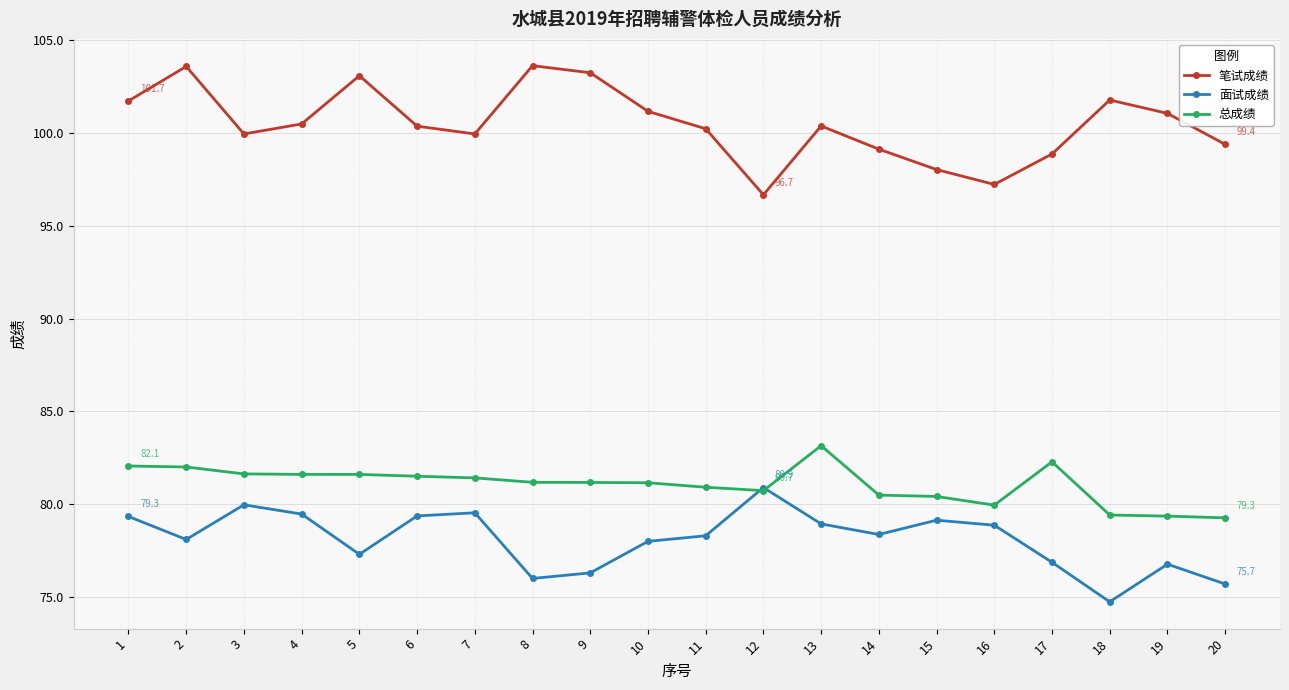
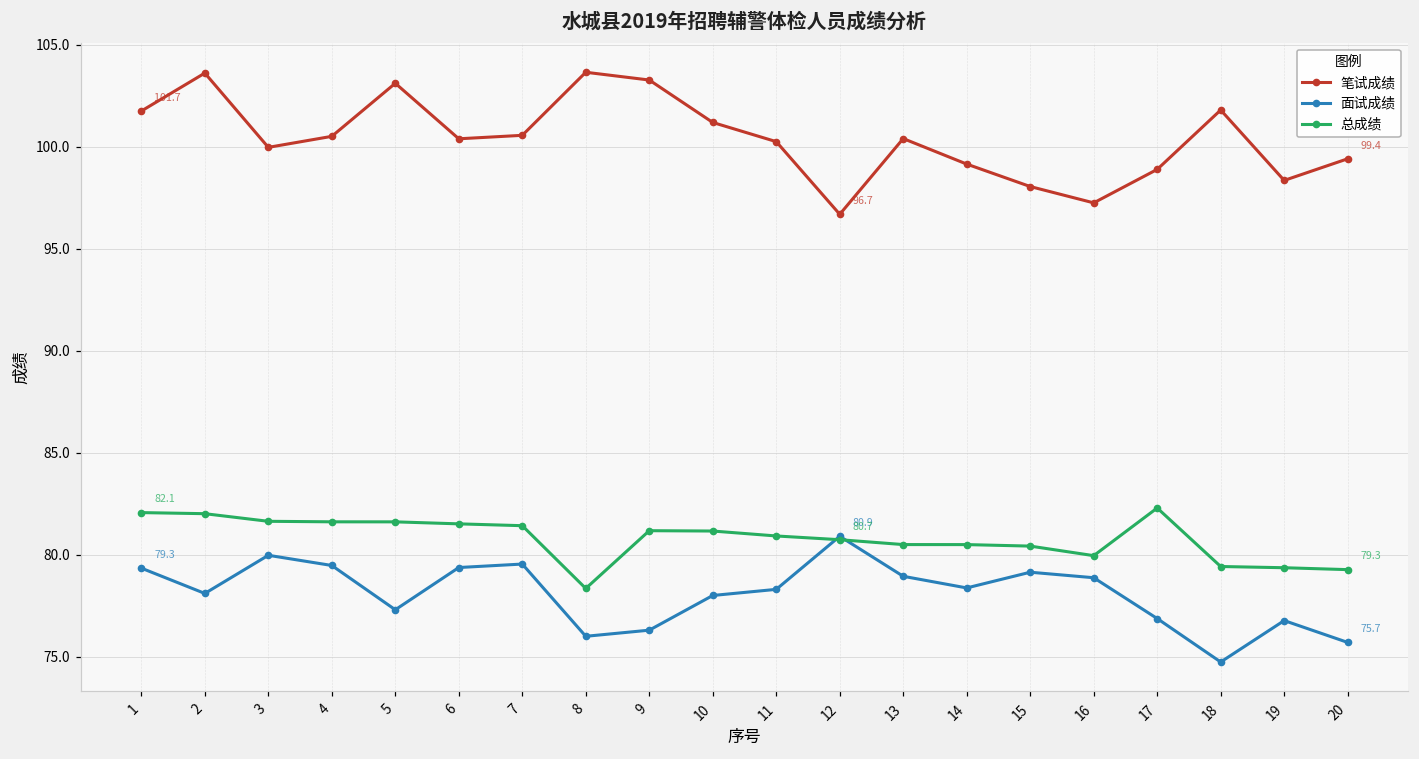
  {
    "笔试成绩": {
      "2": 103.6,
      "3": 100.0,
      "4": 100.5,
      "5": 103.1,
      "6": 100.4,
-     "7": 100.0,
+     "7": 100.6,
      "8": 103.6,
      "9": 103.3,
      "10": 101.2,
      "11": 100.2,
      "13": 100.4,
      "14": 99.1,
      "15": 98.0,
      "16": 97.2,
      "17": 98.9,
      "18": 101.8,
-     "19": 101.1
+     "19": 98.3
    },
    "面试成绩": {
      "1": 79.3,
      "20": 75.7
    },
    "总成绩": {
      "2": 82.0,
      "3": 81.6,
      "4": 81.6,
      "5": 81.6,
      "6": 81.5,
      "7": 81.4,
-     "8": 81.2,
+     "8": 78.3,
      "9": 81.2,
      "10": 81.2,
      "11": 80.9,
-     "13": 83.2,
+     "13": 80.5,
      "14": 80.5,
      "15": 80.4,
      "16": 80.0,
      "17": 82.3,
      "18": 79.4,
      "19": 79.4
    }
  }
